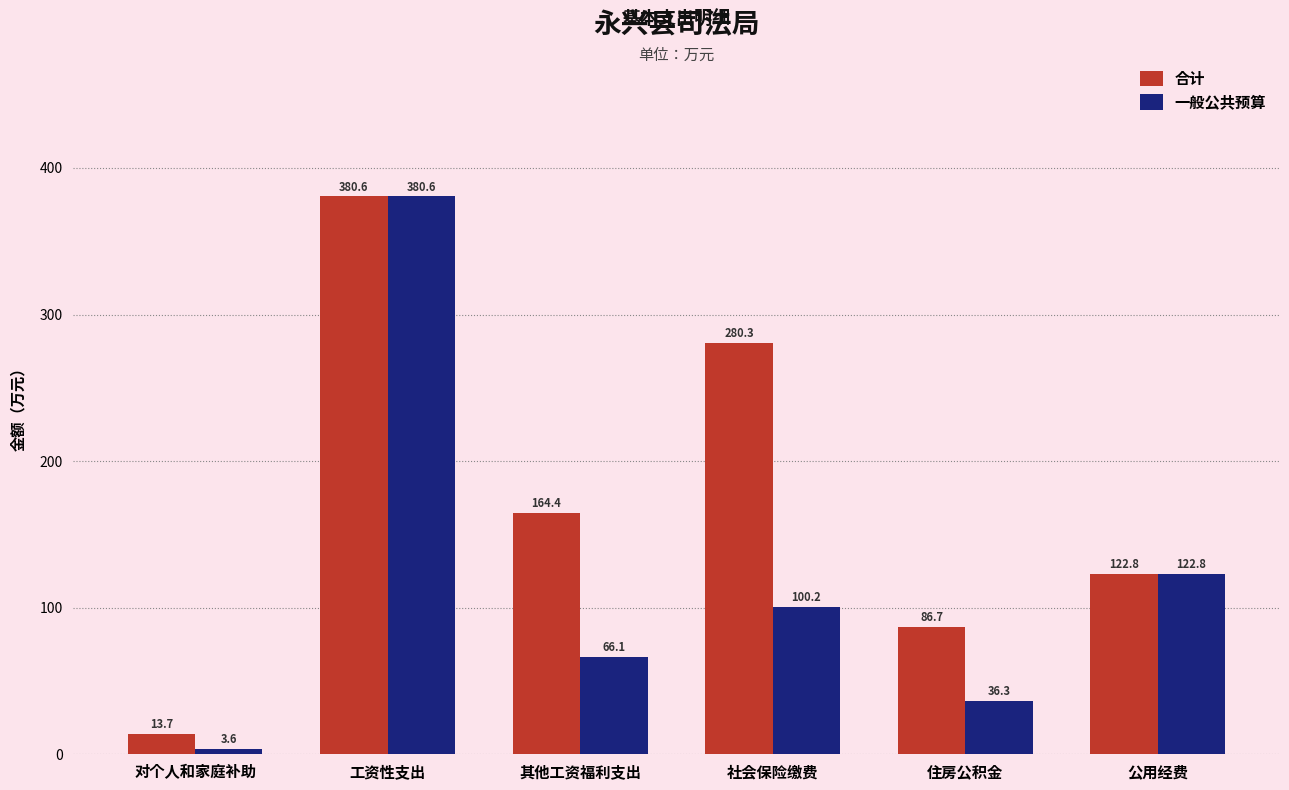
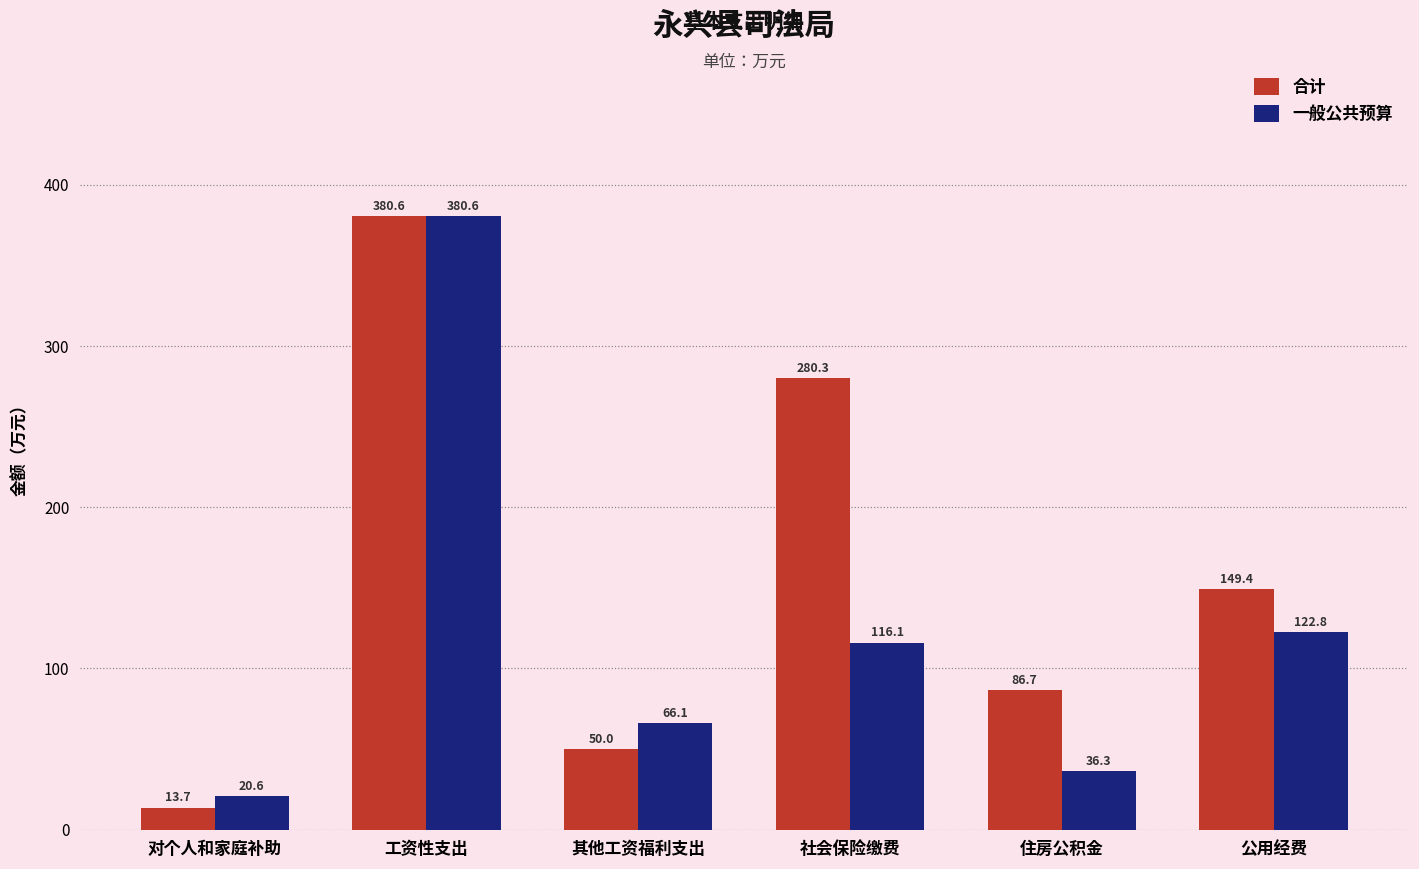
  {
    "合计": {
      "对个人和家庭补助": 13.7,
      "工资性支出": 380.6,
-     "其他工资福利支出": 164.4,
+     "其他工资福利支出": 50.0,
      "社会保险缴费": 280.3,
      "住房公积金": 86.7,
-     "公用经费": 122.8
+     "公用经费": 149.4
    },
    "一般公共预算": {
-     "对个人和家庭补助": 3.6,
+     "对个人和家庭补助": 20.6,
      "工资性支出": 380.6,
      "其他工资福利支出": 66.1,
-     "社会保险缴费": 100.2,
+     "社会保险缴费": 116.1,
      "住房公积金": 36.3,
      "公用经费": 122.8
    }
  }
